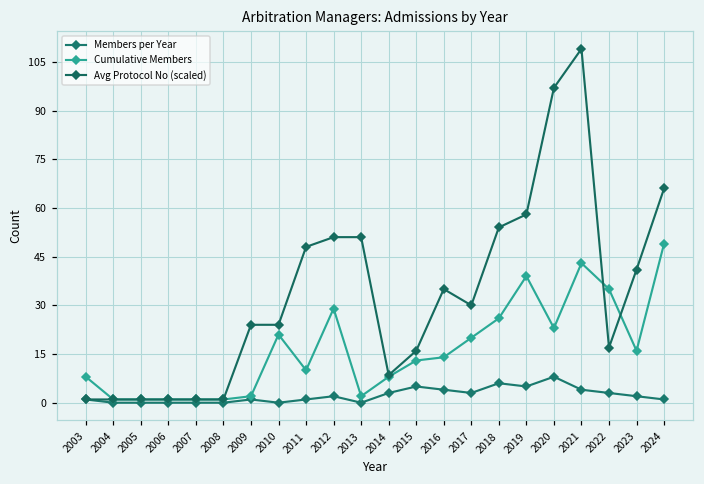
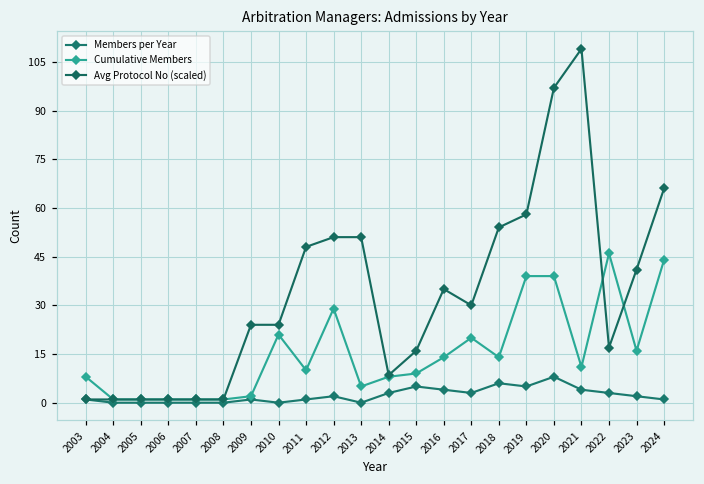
  {
    "Cumulative Members": {
      "2003": 8,
      "2009": 2,
      "2010": 21,
      "2011": 10,
      "2012": 29,
-     "2013": 2,
-     "2015": 13,
+     "2013": 5,
+     "2015": 9,
      "2016": 14,
      "2017": 20,
-     "2018": 26,
+     "2018": 14,
      "2019": 39,
-     "2020": 23,
-     "2021": 43,
-     "2022": 35,
+     "2020": 39,
+     "2021": 11,
+     "2022": 46,
      "2023": 16,
-     "2024": 49
+     "2024": 44
    }
  }
